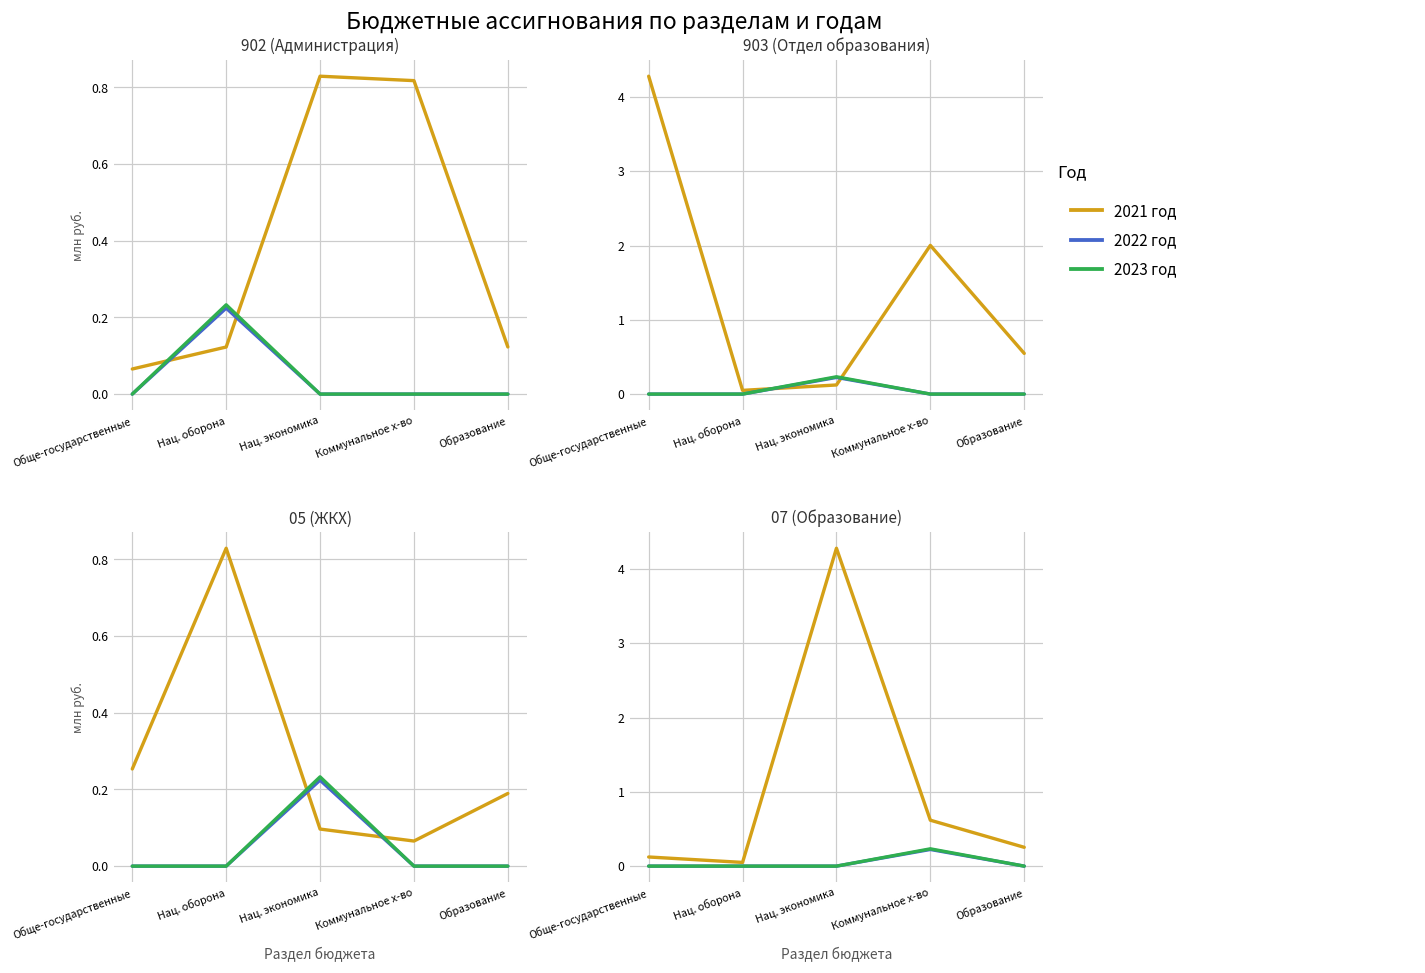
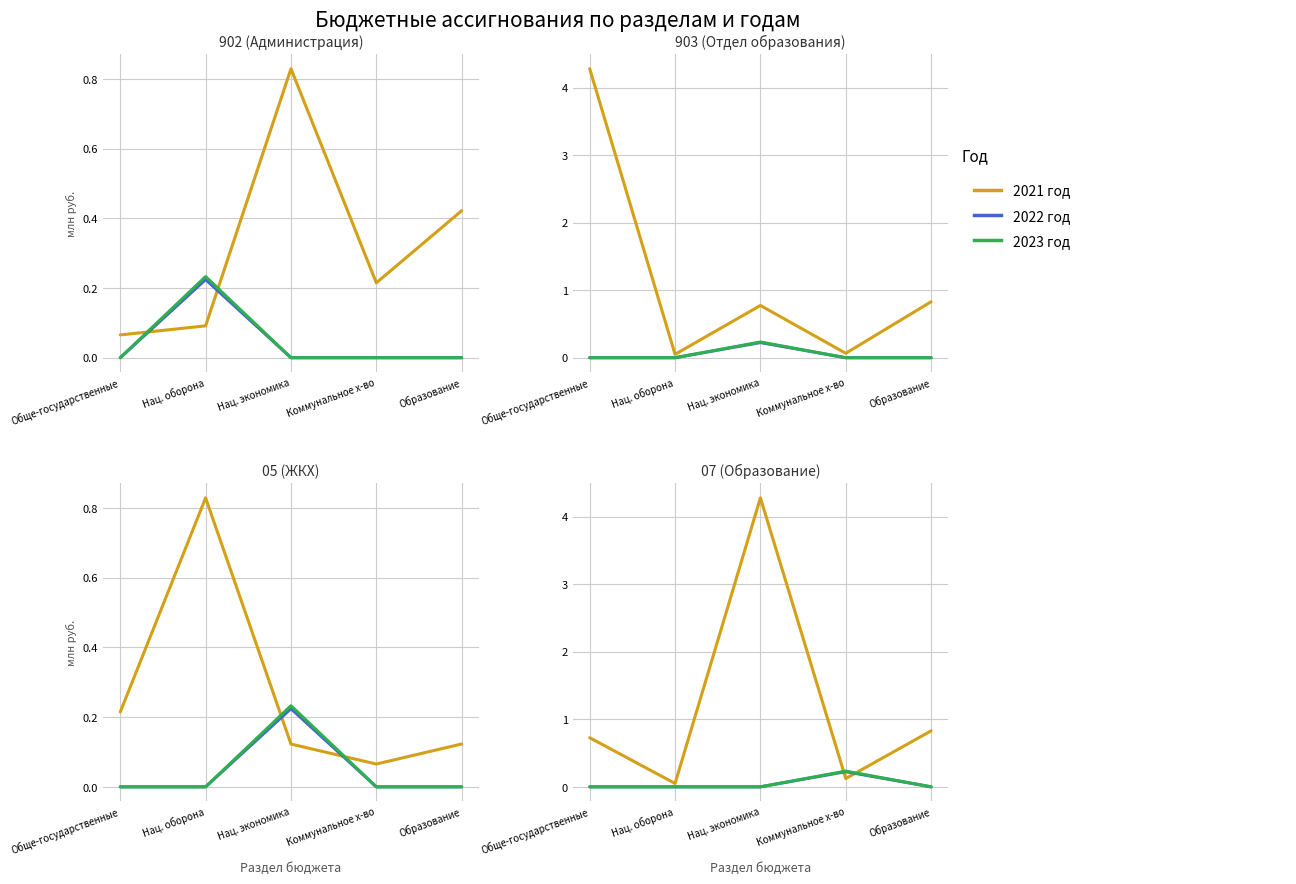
  {
    "902 (Администрация)": {
      "2021 год": {
        "Обще-государственные": 0.07,
-       "Нац. оборона": 0.12,
+       "Нац. оборона": 0.09,
        "Нац. экономика": 0.83,
-       "Коммунальное х-во": 0.82,
-       "Образование": 0.12
+       "Коммунальное х-во": 0.21,
+       "Образование": 0.42
      },
      "2022 год": {
        "Нац. оборона": 0.22
      },
      "2023 год": {
        "Нац. оборона": 0.23
      }
    },
    "903 (Отдел образования)": {
      "2021 год": {
        "Обще-государственные": 4.3,
        "Нац. оборона": 0.1,
-       "Нац. экономика": 0.1,
-       "Коммунальное х-во": 2.0,
-       "Образование": 0.5
+       "Нац. экономика": 0.8,
+       "Коммунальное х-во": 0.1,
+       "Образование": 0.8
      },
      "2023 год": {
        "Обще-государственные": 0.0,
        "Нац. оборона": 0.0,
        "Нац. экономика": 0.2,
        "Коммунальное х-во": 0.0,
        "Образование": 0.0
      }
    },
    "05 (ЖКХ)": {
      "2021 год": {
-       "Обще-государственные": 0.25,
+       "Обще-государственные": 0.21,
        "Нац. оборона": 0.83,
-       "Нац. экономика": 0.10,
+       "Нац. экономика": 0.12,
        "Коммунальное х-во": 0.07,
-       "Образование": 0.19
+       "Образование": 0.12
      },
      "2022 год": {
        "Нац. экономика": 0.22
      },
      "2023 год": {
        "Нац. экономика": 0.23
      }
    },
    "07 (Образование)": {
      "2021 год": {
-       "Обще-государственные": 0.1,
+       "Обще-государственные": 0.7,
        "Нац. оборона": 0.1,
        "Нац. экономика": 4.3,
-       "Коммунальное х-во": 0.6,
-       "Образование": 0.3
+       "Коммунальное х-во": 0.1,
+       "Образование": 0.8
      },
      "2023 год": {
        "Обще-государственные": 0.0,
        "Нац. оборона": 0.0,
        "Нац. экономика": 0.0,
        "Коммунальное х-во": 0.2,
        "Образование": 0.0
      }
    }
  }
